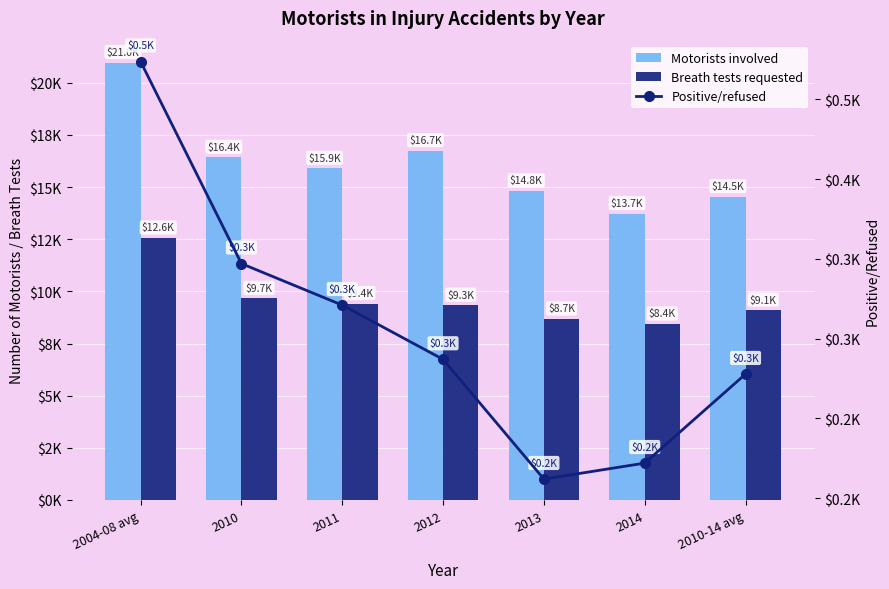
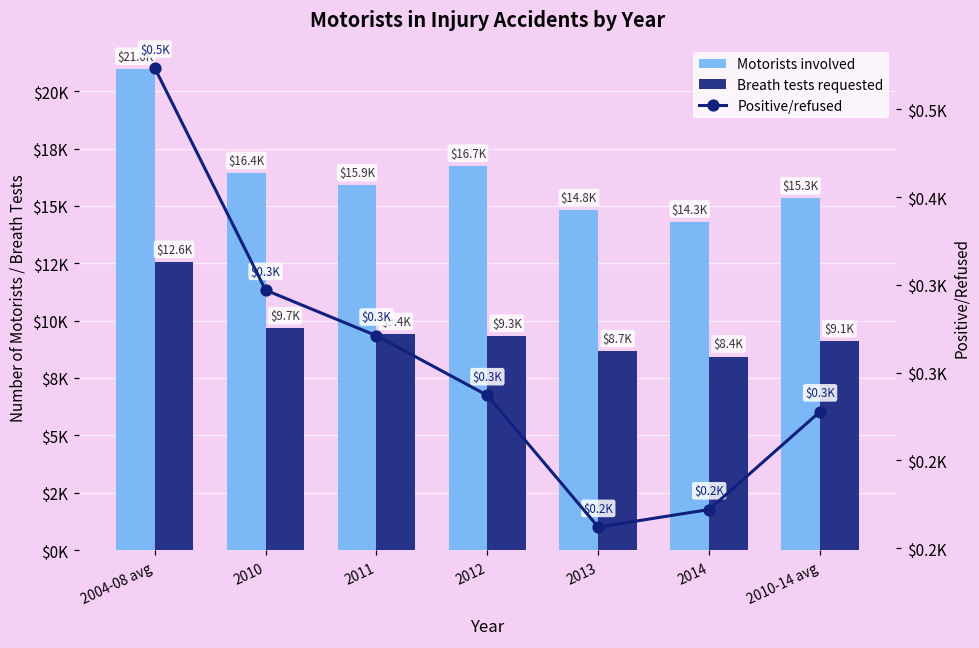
  {
    "Motorists involved": {
-     "2014": "$13.7K",
-     "2010-14 avg": "$14.5K"
+     "2014": "$14.3K",
+     "2010-14 avg": "$15.3K"
    }
  }
